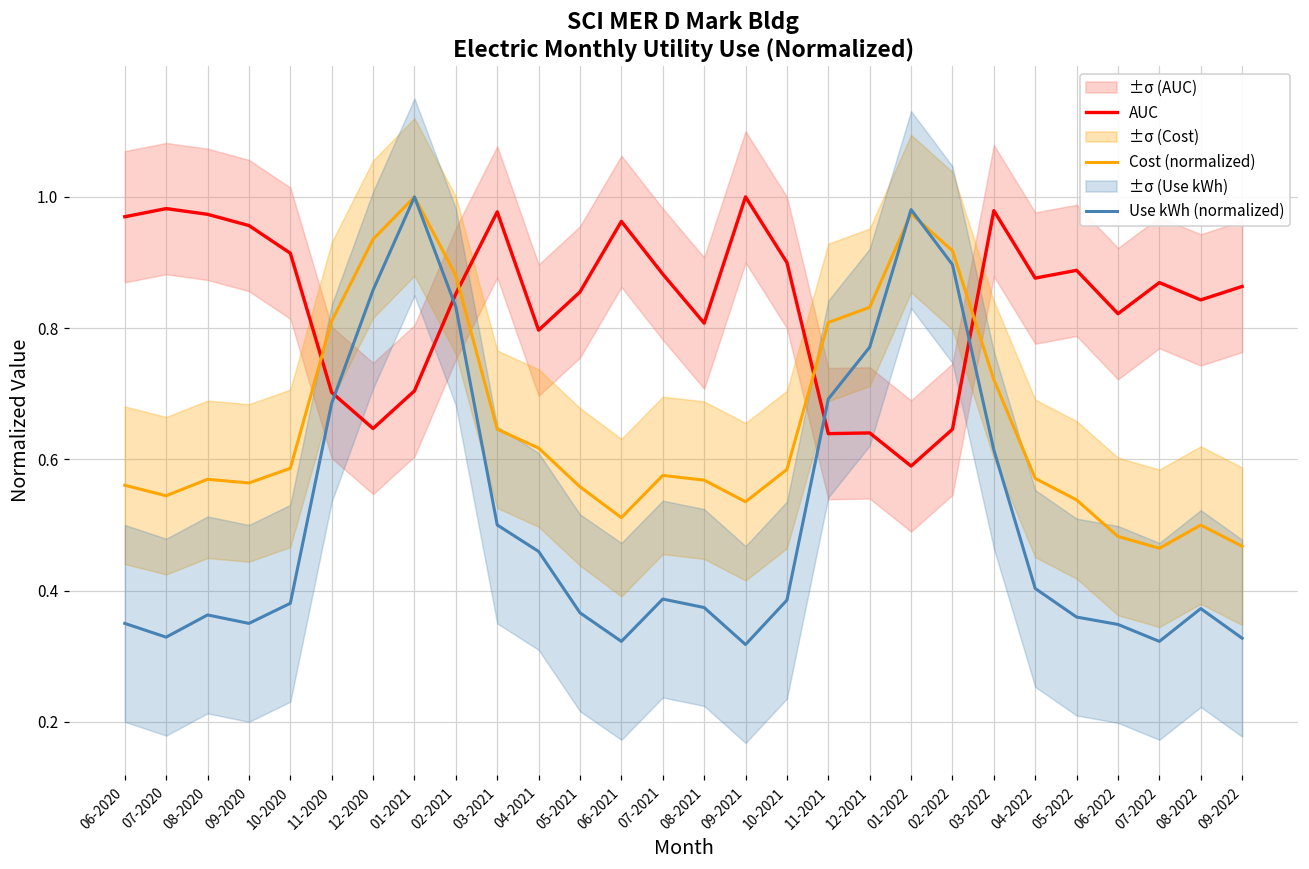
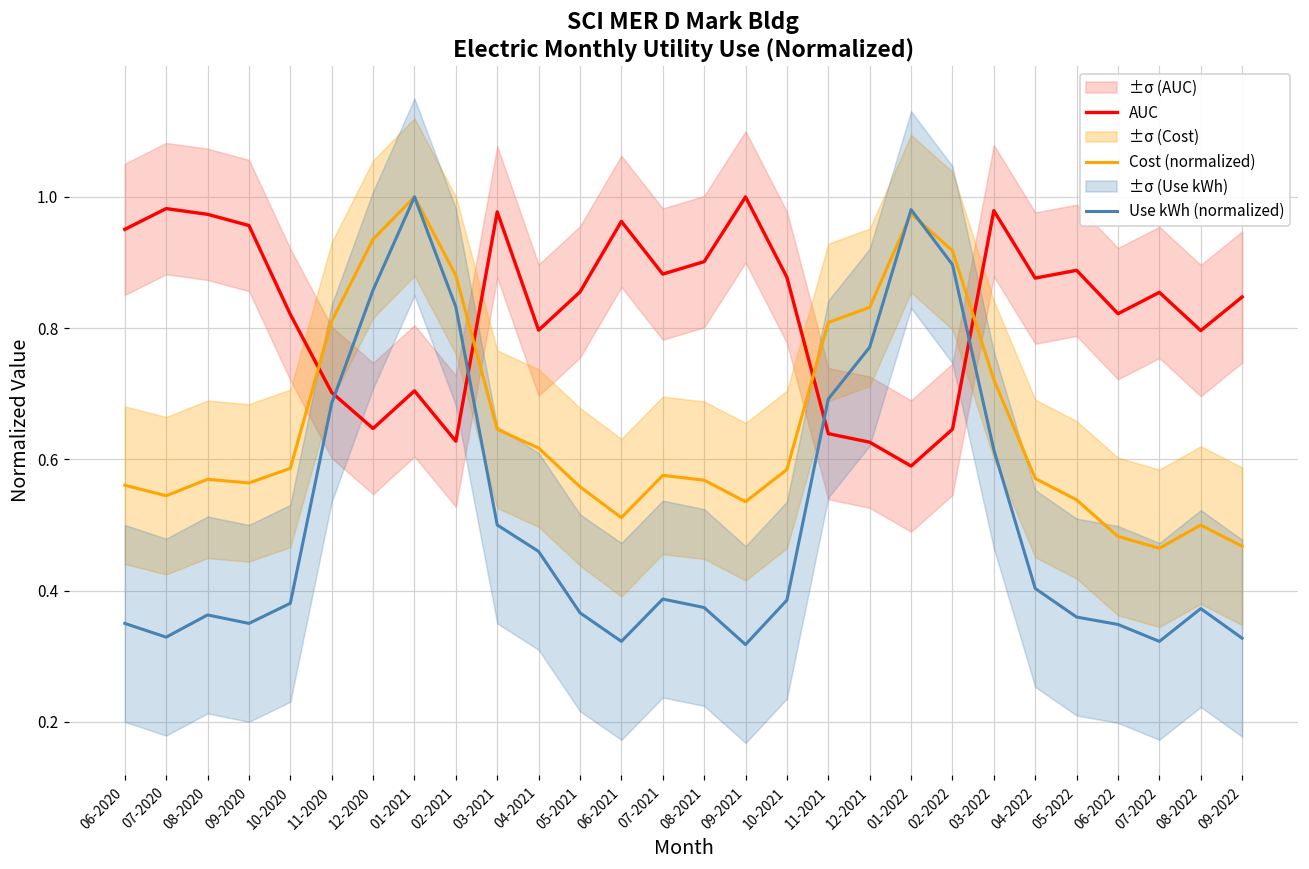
  {
    "AUC": {
-     "06-2020": 0.97,
+     "06-2020": 0.95,
      "07-2020": 0.98,
      "08-2020": 0.97,
      "09-2020": 0.96,
-     "10-2020": 0.91,
+     "10-2020": 0.82,
      "11-2020": 0.70,
      "12-2020": 0.65,
      "01-2021": 0.70,
-     "02-2021": 0.85,
+     "02-2021": 0.63,
      "03-2021": 0.98,
      "04-2021": 0.80,
      "05-2021": 0.86,
      "06-2021": 0.96,
      "07-2021": 0.88,
-     "08-2021": 0.81,
+     "08-2021": 0.90,
      "09-2021": 1.00,
-     "10-2021": 0.90,
+     "10-2021": 0.88,
      "11-2021": 0.64,
-     "12-2021": 0.64,
+     "12-2021": 0.63,
      "01-2022": 0.59,
      "02-2022": 0.65,
      "03-2022": 0.98,
      "04-2022": 0.88,
      "05-2022": 0.89,
      "06-2022": 0.82,
-     "07-2022": 0.87,
-     "08-2022": 0.84,
-     "09-2022": 0.86
+     "07-2022": 0.85,
+     "08-2022": 0.80,
+     "09-2022": 0.85
    }
  }
